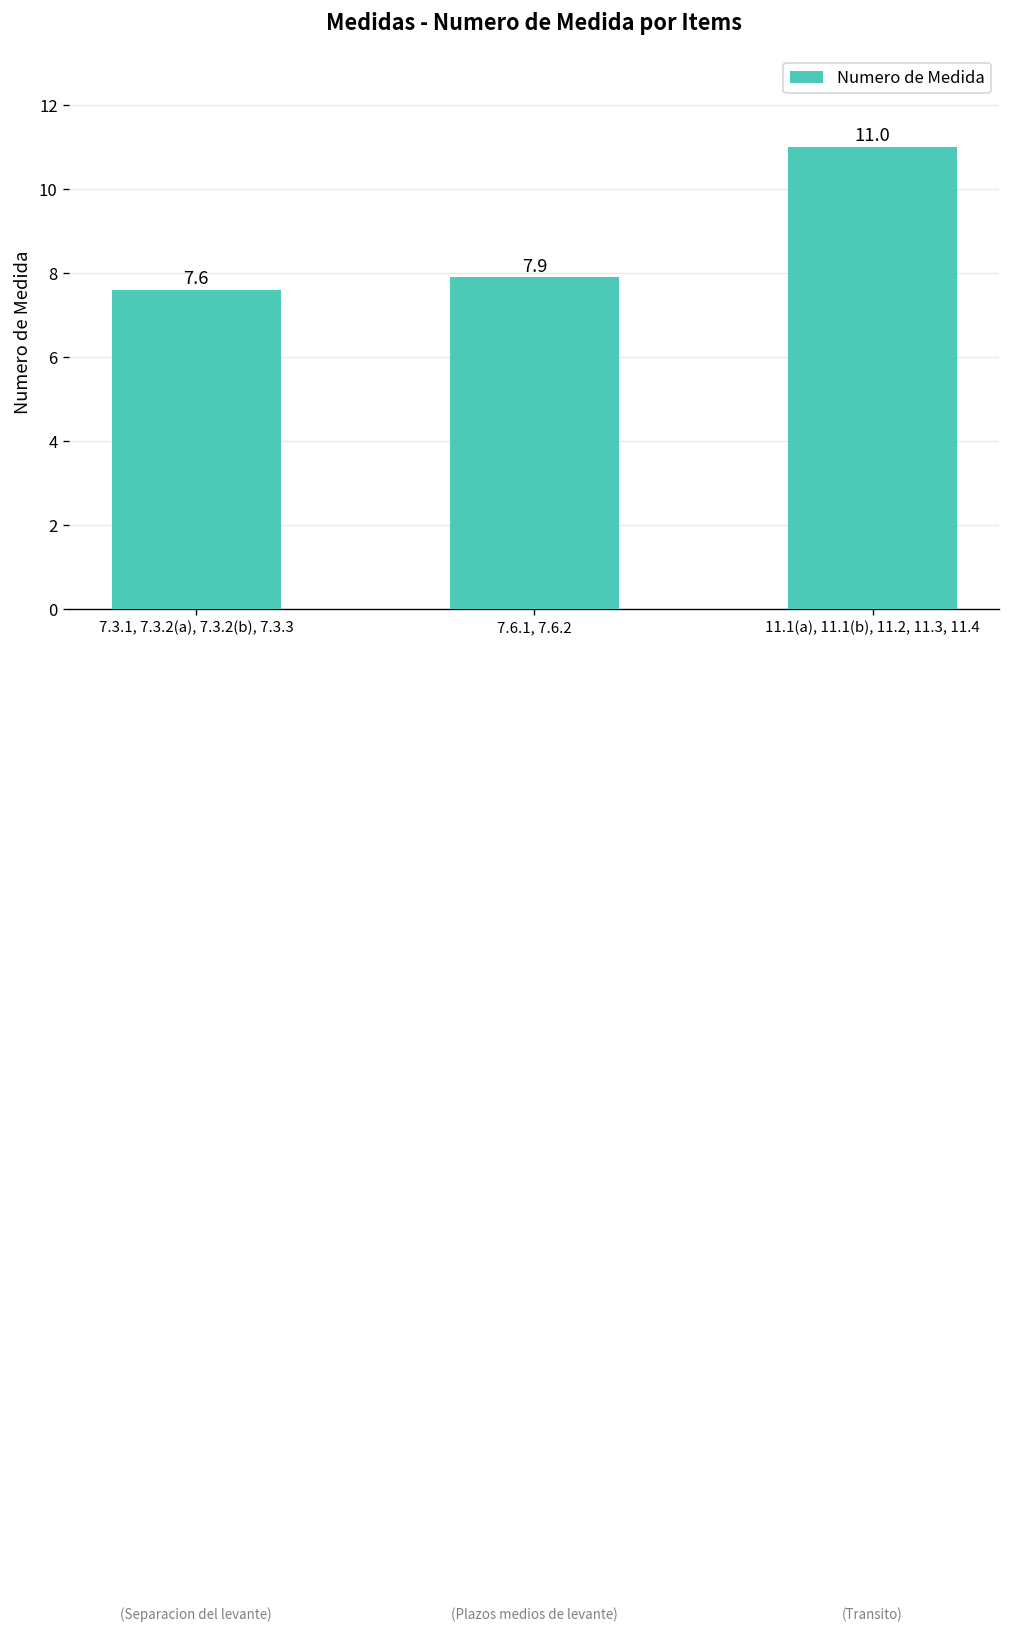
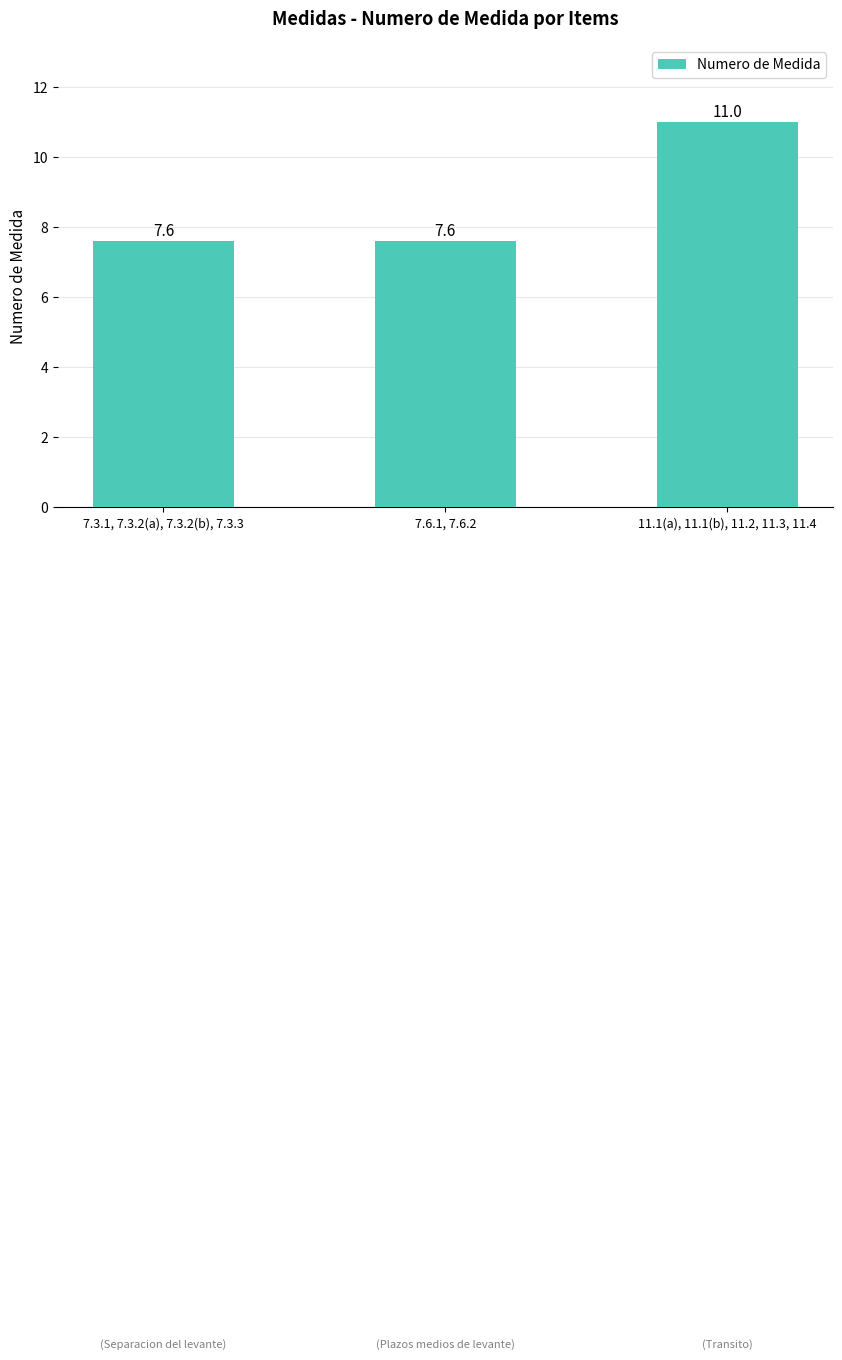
  {
    "7.3.1, 7.3.2(a), 7.3.2(b), 7.3.3": 7.6,
-   "7.6.1, 7.6.2": 7.9,
+   "7.6.1, 7.6.2": 7.6,
    "11.1(a), 11.1(b), 11.2, 11.3, 11.4": 11.0
  }
